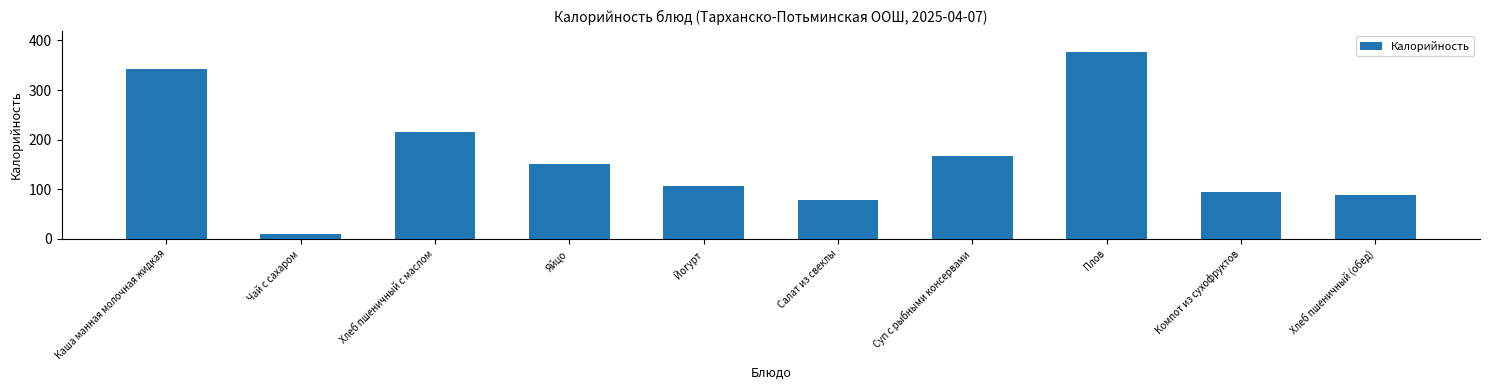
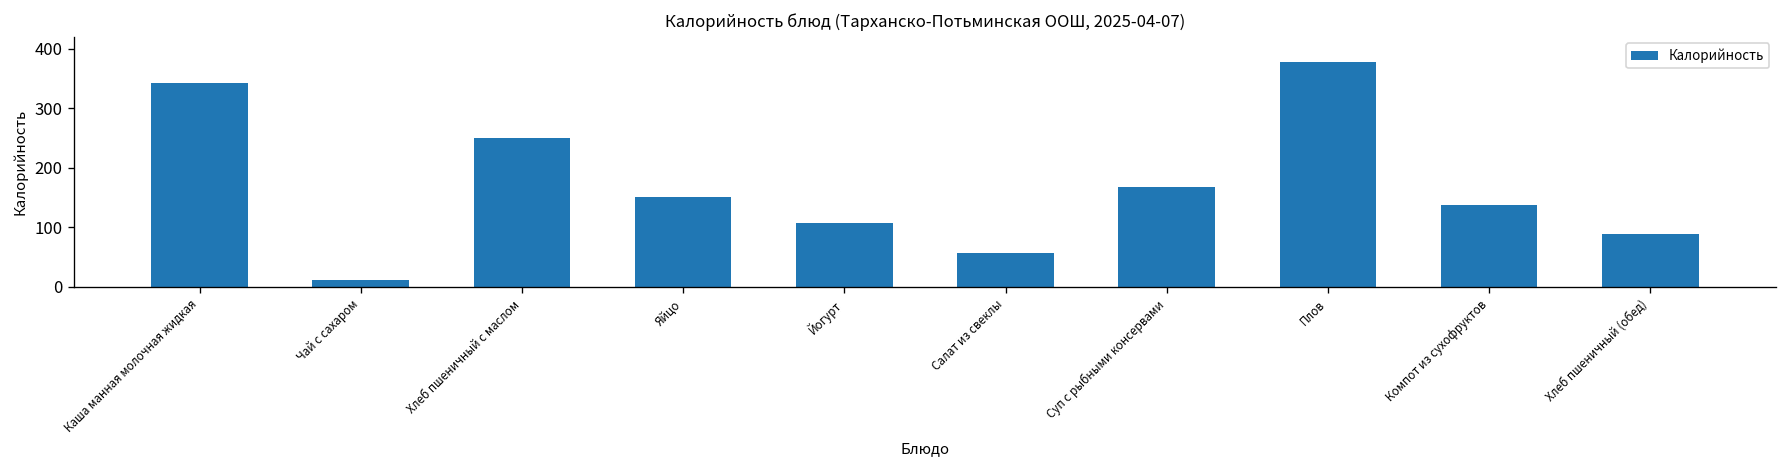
  {
    "Каша манная молочная жидкая": 340,
    "Чай с сахаром": 10,
-   "Хлеб пшеничный с маслом": 220,
+   "Хлеб пшеничный с маслом": 250,
    "Яйцо": 150,
    "Йогурт": 110,
-   "Салат из свеклы": 80,
+   "Салат из свеклы": 60,
    "Суп с рыбными консервами": 170,
    "Плов": 380,
-   "Компот из сухофруктов": 90,
+   "Компот из сухофруктов": 140,
    "Хлеб пшеничный (обед)": 90
  }
